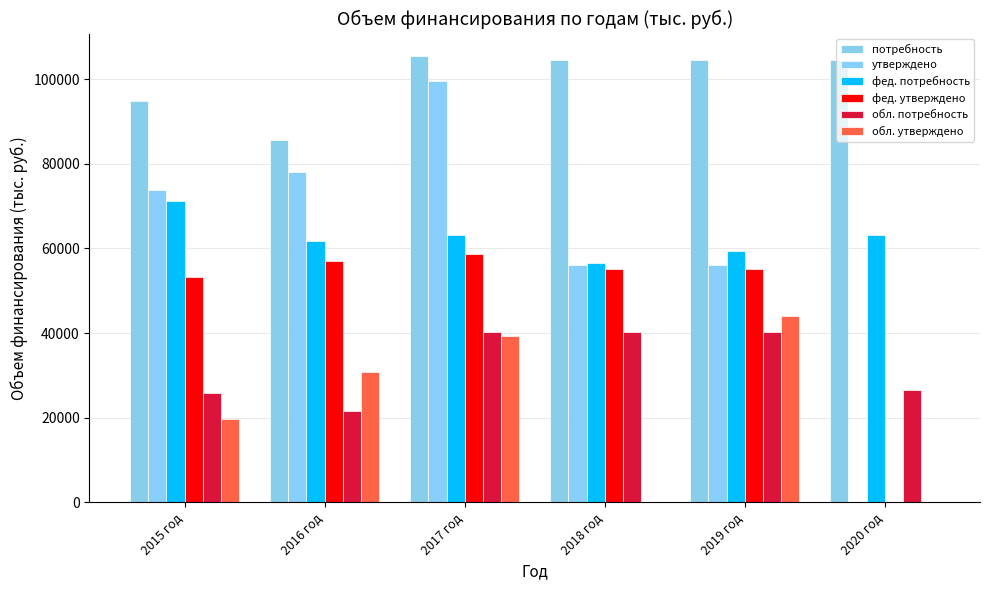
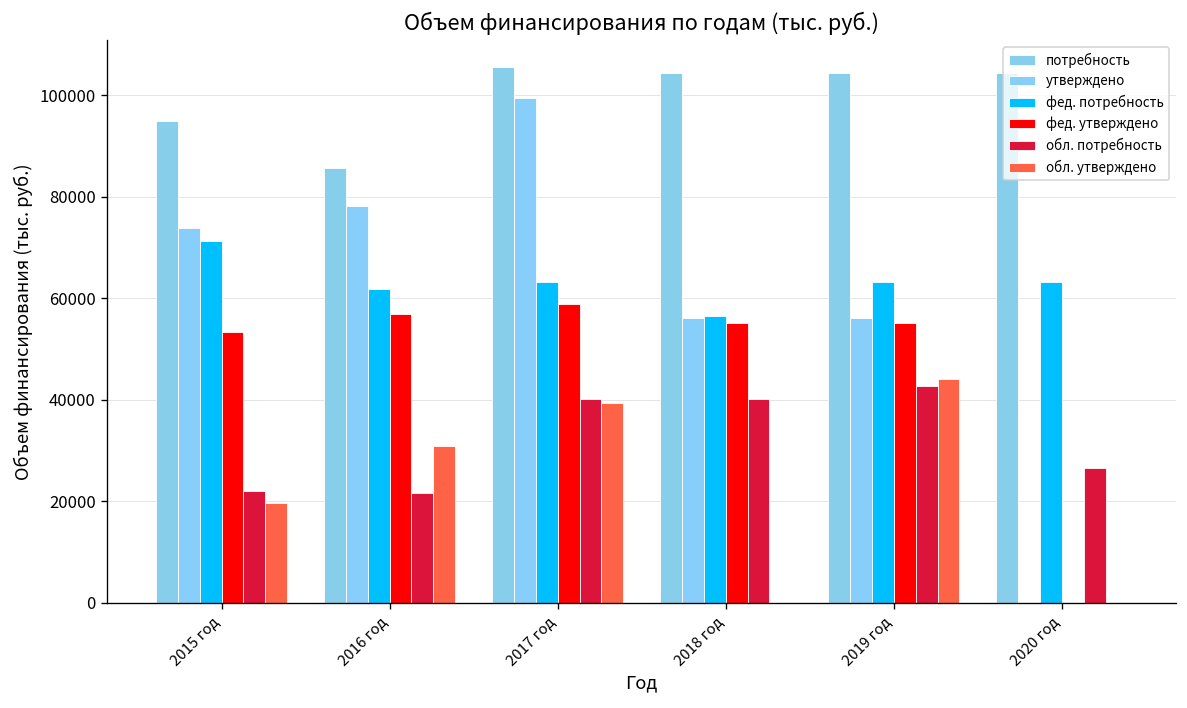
  {
    "фед. потребность": {
      "2015 год": 71000,
      "2016 год": 62000,
      "2017 год": 63000,
      "2018 год": 57000,
-     "2019 год": 59000,
+     "2019 год": 63000,
      "2020 год": 63000
    },
    "фед. утверждено": {
      "2015 год": 53000,
      "2016 год": 57000,
      "2017 год": 59000,
      "2018 год": 55000,
      "2019 год": 55000,
      "2020 год": 0
    },
    "обл. потребность": {
-     "2015 год": 26000,
+     "2015 год": 22000,
      "2016 год": 22000,
      "2017 год": 40000,
      "2018 год": 40000,
-     "2019 год": 40000,
+     "2019 год": 43000,
      "2020 год": 26000
    },
    "обл. утверждено": {
      "2015 год": 20000,
      "2016 год": 31000,
      "2017 год": 39000,
      "2018 год": 0,
      "2019 год": 44000,
      "2020 год": 0
    }
  }
